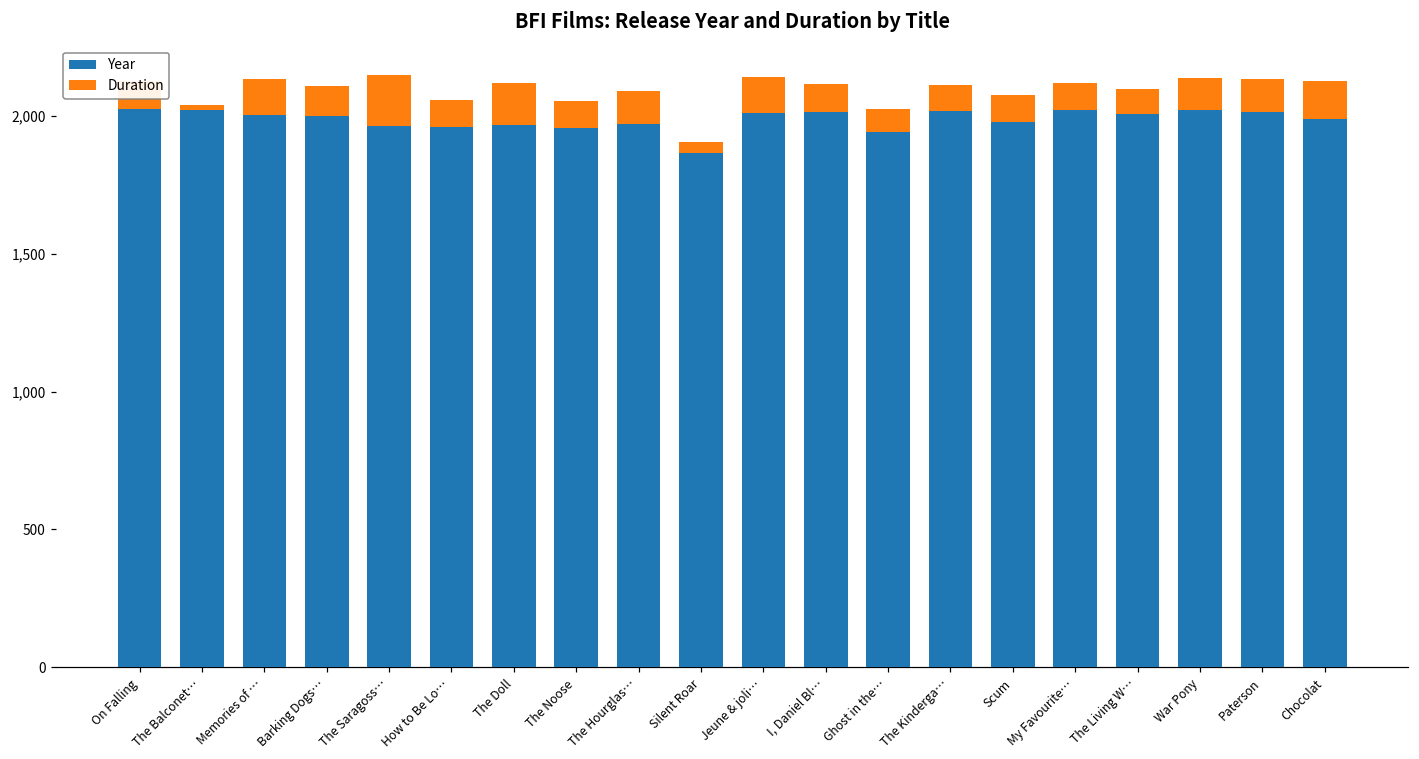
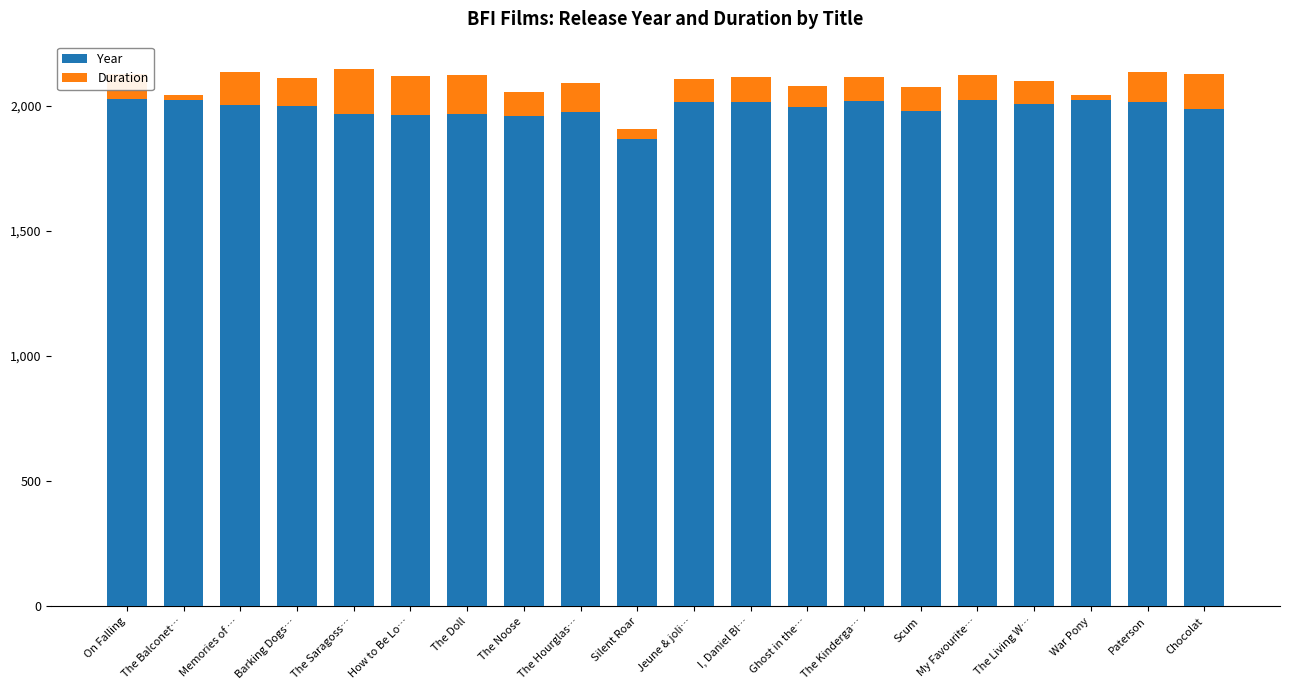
  {
    "Year": {
      "On Falling": "2,030",
      "The Balconet…": "2,020",
      "Memories of …": "2,000",
      "Barking Dogs…": "2,000",
      "The Saragoss…": "1,970",
      "How to Be Lo…": "1,960",
      "The Doll": "1,970",
      "The Noose": "1,960",
      "The Hourglas…": "1,970",
      "Silent Roar": "1,870",
      "Jeune & joli…": "2,010",
      "I, Daniel Bl…": "2,020",
-     "Ghost in the…": "1,940",
+     "Ghost in the…": "2,000",
      "The Kinderga…": "2,020",
      "Scum": "1,980",
      "My Favourite…": "2,020",
      "The Living W…": "2,010",
      "War Pony": "2,020",
      "Paterson": "2,020",
      "Chocolat": "1,990"
    },
    "Duration": {
      "The Balconet…": "20",
      "Memories of …": "130",
      "Barking Dogs…": "110",
      "The Saragoss…": "180",
-     "How to Be Lo…": "100",
+     "How to Be Lo…": "160",
      "The Doll": "150",
      "The Noose": "100",
      "The Hourglas…": "120",
      "Silent Roar": "40",
-     "Jeune & joli…": "130",
+     "Jeune & joli…": "90",
      "I, Daniel Bl…": "100",
      "Ghost in the…": "80",
      "The Kinderga…": "100",
      "Scum": "100",
      "My Favourite…": "100",
      "The Living W…": "90",
-     "War Pony": "120",
+     "War Pony": "20",
      "Paterson": "120",
      "Chocolat": "140"
    }
  }
